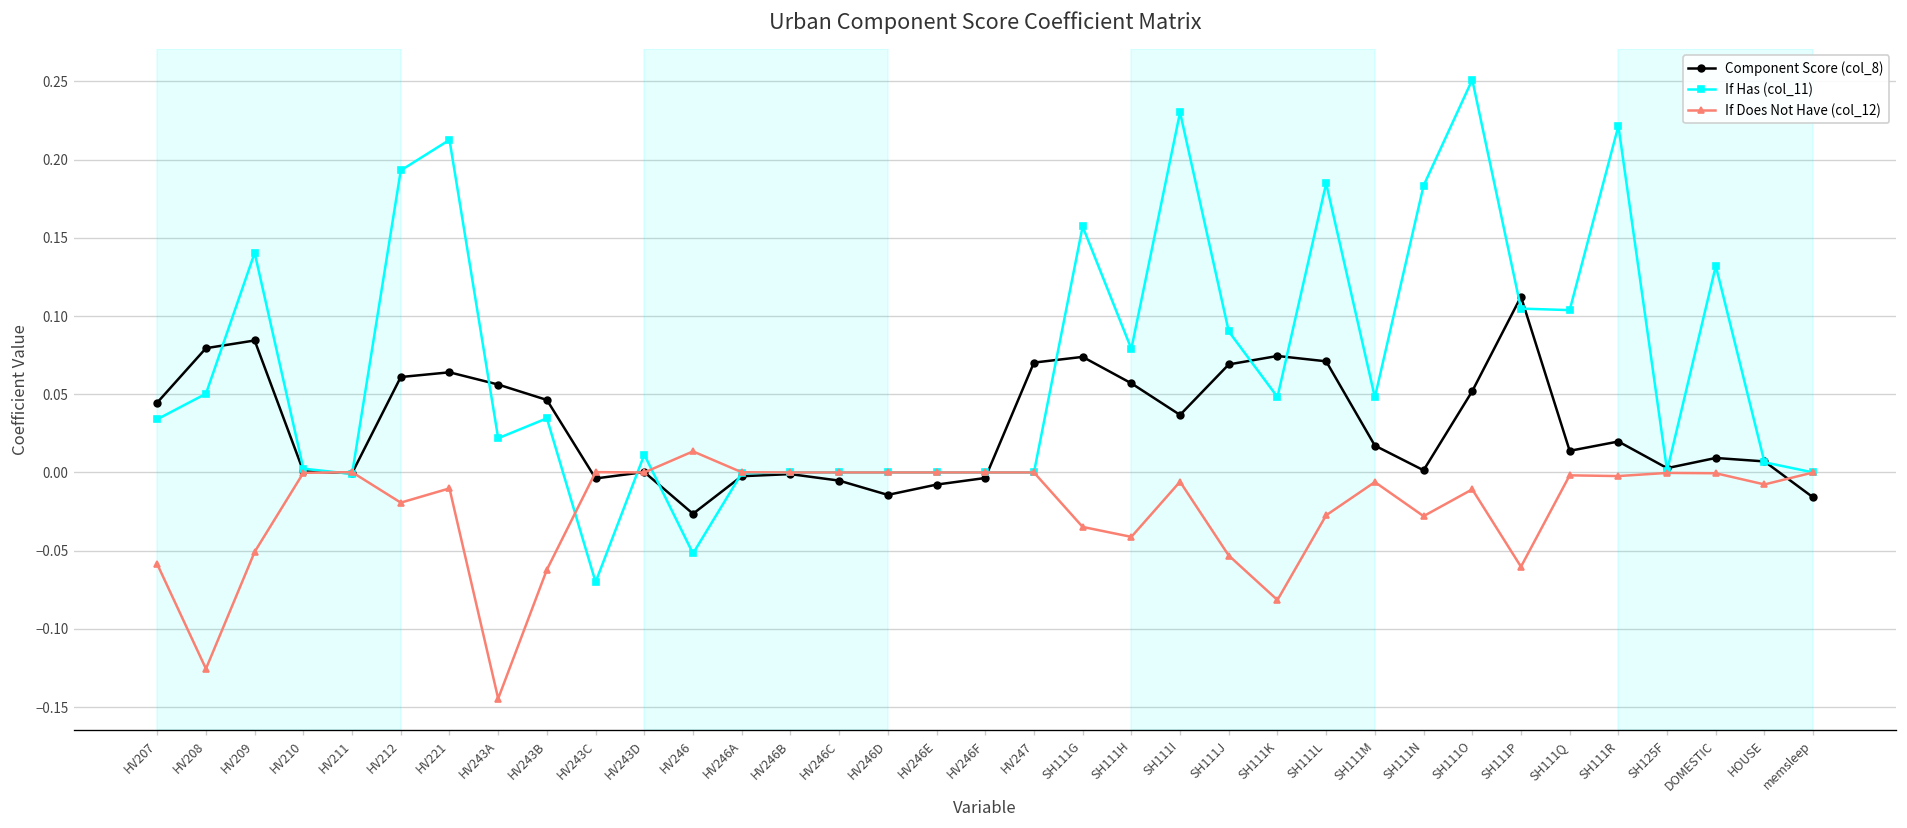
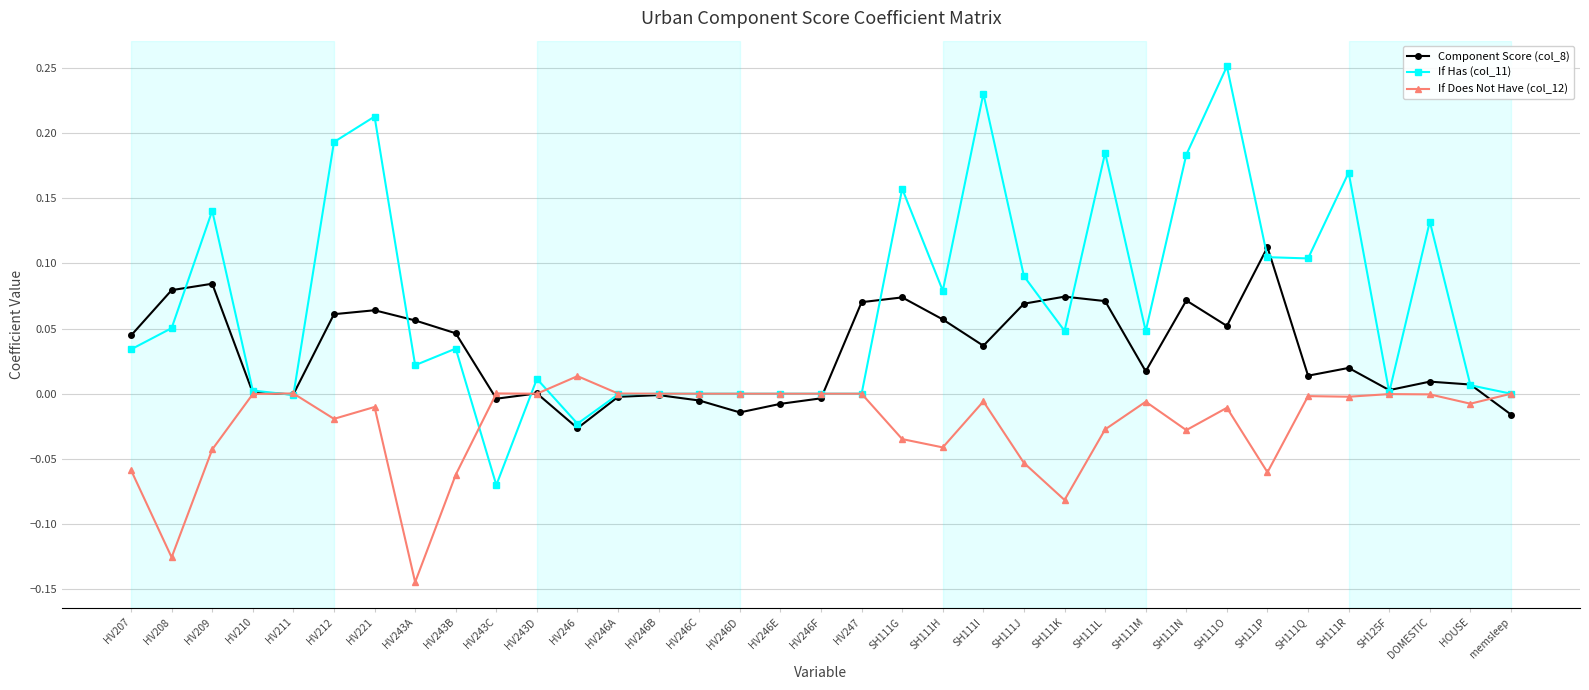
  {
    "Component Score (col_8)": {
      "HV207": 0.045,
      "HV208": 0.079,
      "HV209": 0.084,
      "HV212": 0.061,
      "HV221": 0.064,
      "HV243A": 0.056,
      "HV243B": 0.046,
      "HV243C": -0.004,
      "HV246": -0.026,
      "HV246C": -0.005,
      "HV246D": -0.014,
      "HV246E": -0.008,
      "HV246F": -0.004,
      "HV247": 0.070,
      "SH111G": 0.074,
      "SH111H": 0.057,
      "SH111I": 0.037,
      "SH111J": 0.069,
      "SH111K": 0.074,
      "SH111L": 0.071,
      "SH111M": 0.017,
-     "SH111N": 0.001,
+     "SH111N": 0.072,
      "SH111O": 0.052,
      "SH111P": 0.112,
      "SH111Q": 0.014,
      "SH111R": 0.020,
      "DOMESTIC": 0.009,
      "memsleep": -0.016
    },
    "If Has (col_11)": {
      "HV207": 0.034,
      "HV208": 0.050,
      "HV209": 0.140,
      "HV212": 0.193,
      "HV221": 0.213,
      "HV243A": 0.022,
      "HV243B": 0.035,
      "HV243C": -0.070,
      "HV243D": 0.011,
-     "HV246": -0.052,
+     "HV246": -0.023,
      "SH111G": 0.157,
      "SH111H": 0.079,
      "SH111I": 0.230,
      "SH111J": 0.090,
      "SH111K": 0.048,
      "SH111L": 0.185,
      "SH111M": 0.048,
      "SH111N": 0.183,
      "SH111O": 0.251,
      "SH111P": 0.105,
      "SH111Q": 0.104,
-     "SH111R": 0.222,
+     "SH111R": 0.170,
      "DOMESTIC": 0.132
    },
    "If Does Not Have (col_12)": {
      "HV207": -0.059,
      "HV208": -0.126,
-     "HV209": -0.051,
+     "HV209": -0.043,
      "HV212": -0.019,
      "HV221": -0.010,
      "HV243A": -0.145,
      "HV243B": -0.062,
      "HV243C": 0.000,
      "HV246": 0.013,
      "SH111G": -0.035,
      "SH111H": -0.041,
      "SH111I": -0.006,
      "SH111J": -0.053,
      "SH111K": -0.082,
      "SH111L": -0.027,
      "SH111M": -0.006,
      "SH111N": -0.028,
      "SH111O": -0.011,
      "SH111P": -0.060,
      "SH111Q": -0.002,
      "SH111R": -0.002,
      "DOMESTIC": -0.001,
      "HOUSE": -0.008
    }
  }
